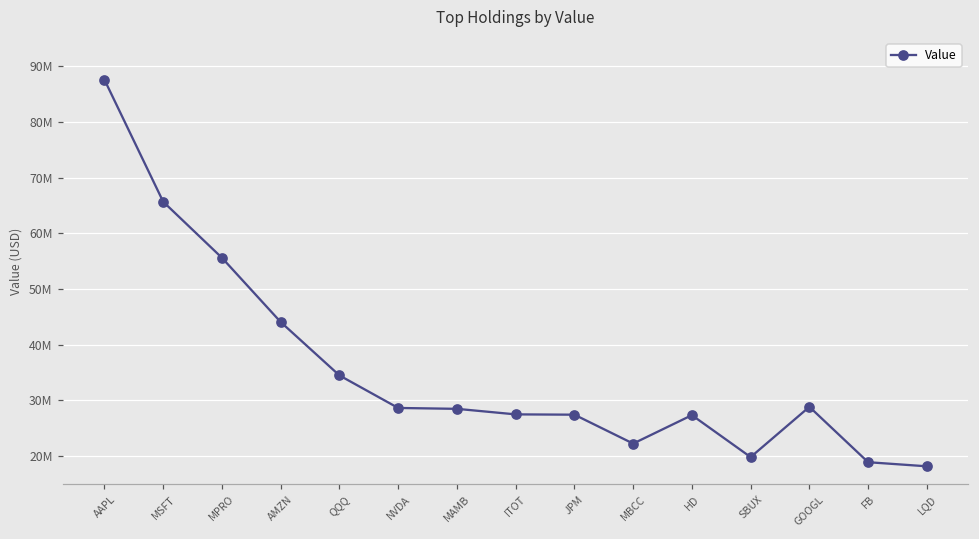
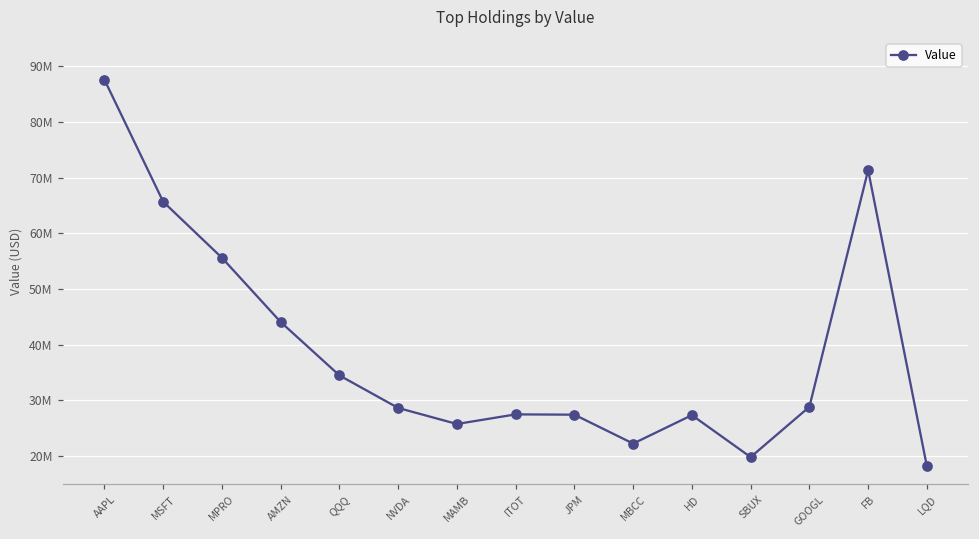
  {
    "AAPL": 88000000,
    "MSFT": 66000000,
    "MPRO": 56000000,
    "AMZN": 44000000,
    "QQQ": 34000000,
    "NVDA": 29000000,
-   "MAMB": 28000000,
+   "MAMB": 26000000,
    "ITOT": 27000000,
    "JPM": 27000000,
    "MBCC": 22000000,
    "HD": 27000000,
    "SBUX": 20000000,
    "GOOGL": 29000000,
-   "FB": 19000000,
+   "FB": 71000000,
    "LQD": 18000000
  }
